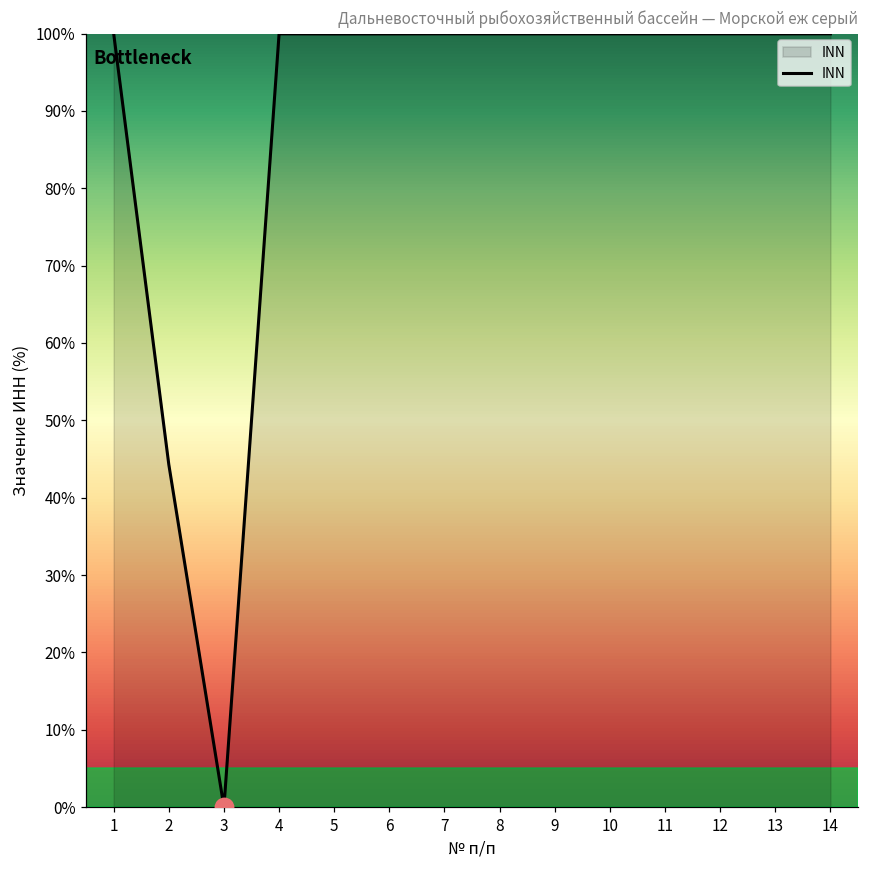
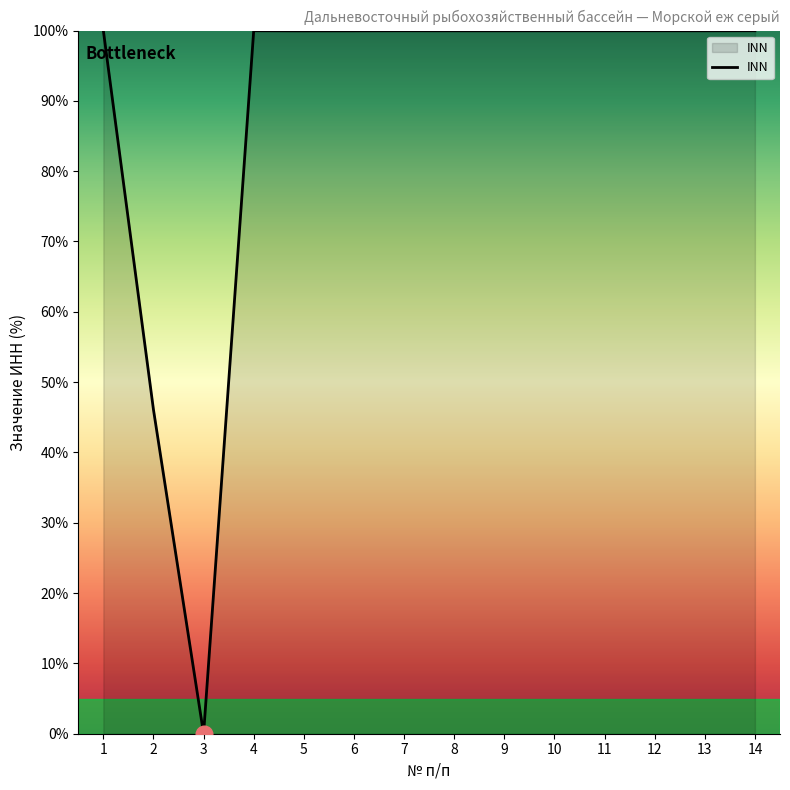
  {
    "INN": {
      "1": "100%",
-     "2": "44%",
+     "2": "46%",
      "4": "100%",
      "5": "100%",
      "6": "100%",
      "7": "100%",
      "8": "100%",
      "9": "100%",
      "10": "100%",
      "11": "100%",
      "12": "100%",
      "13": "100%",
      "14": "100%"
    }
  }
